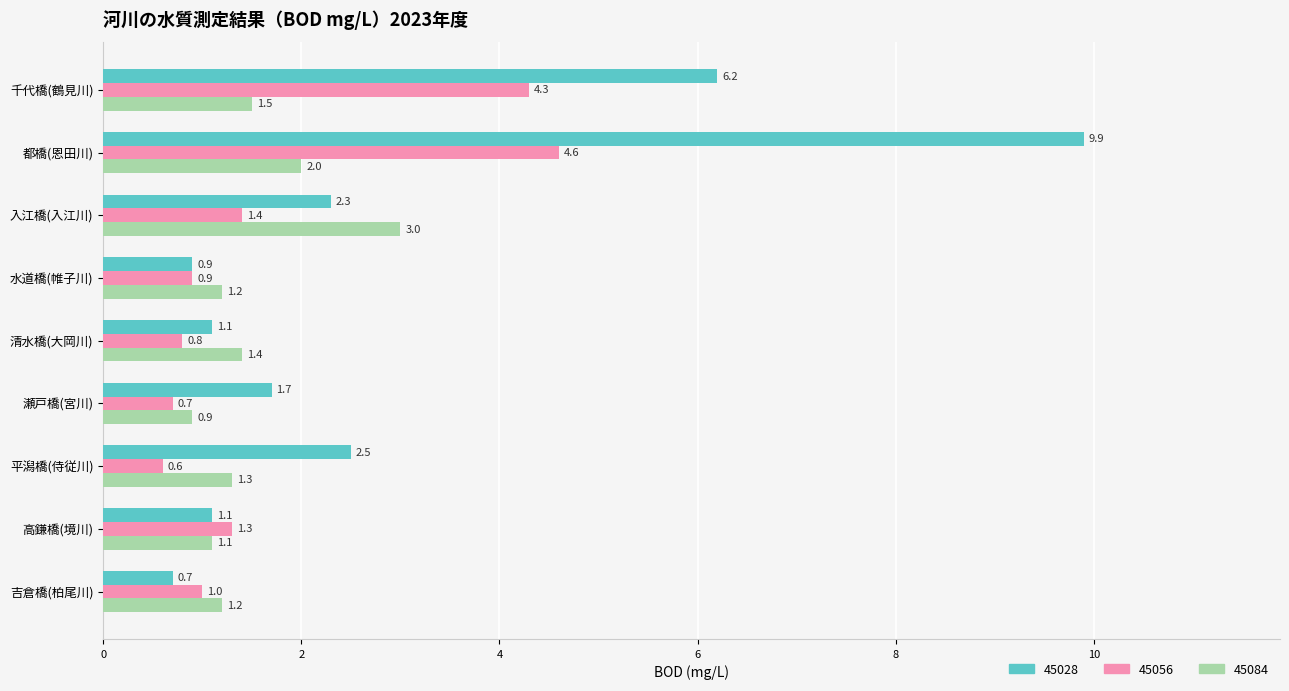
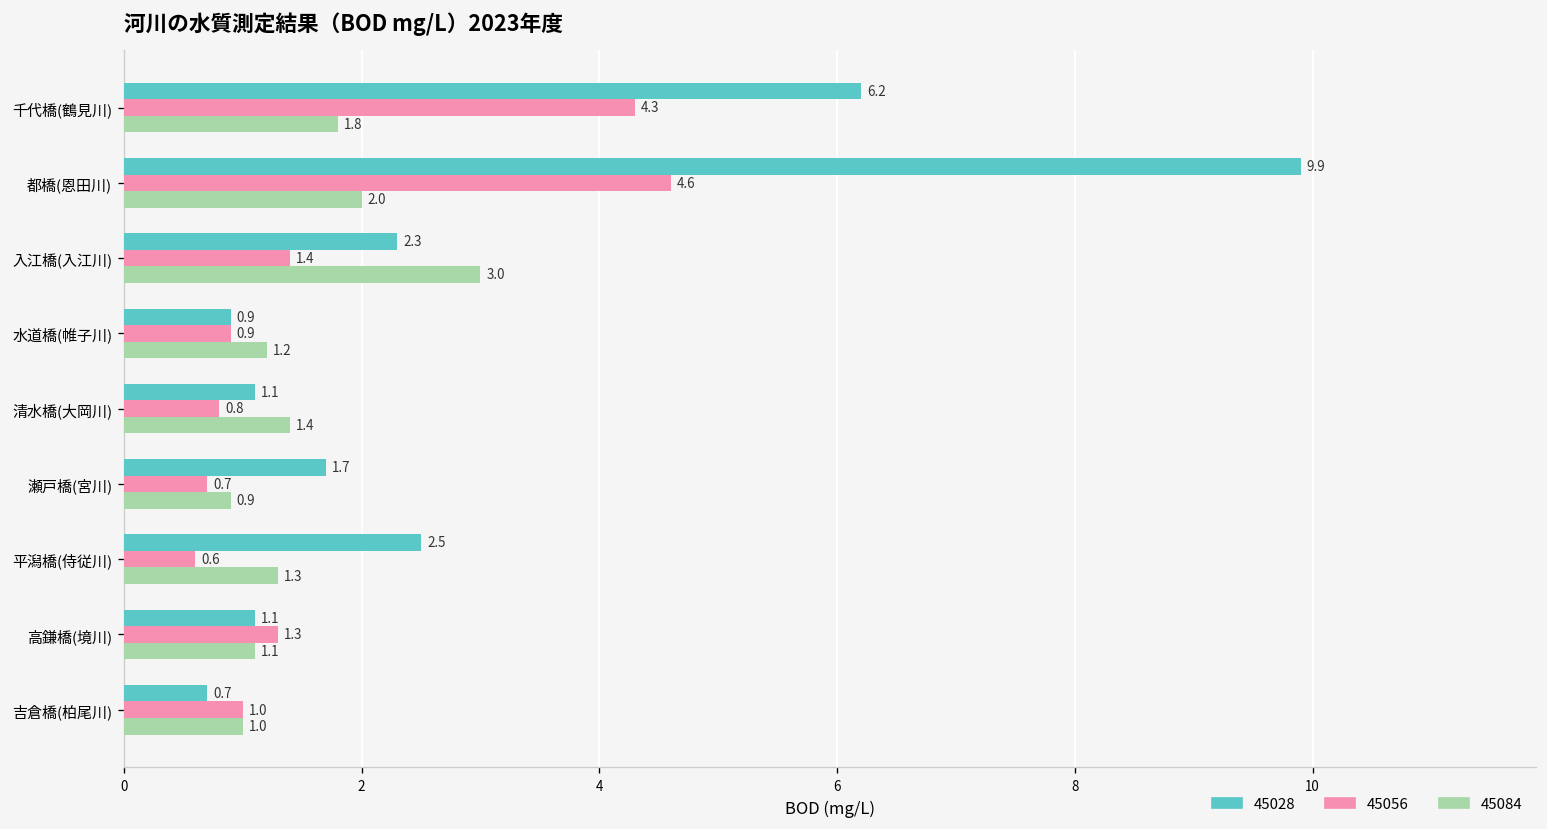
  {
    "45028": {
      "千代橋(鶴見川)": 6.2,
      "都橋(恩田川)": 9.9,
      "入江橋(入江川)": 2.3,
      "水道橋(帷子川)": 0.9,
      "清水橋(大岡川)": 1.1,
      "瀬戸橋(宮川)": 1.7,
      "平潟橋(侍従川)": 2.5,
      "高鎌橋(境川)": 1.1,
      "吉倉橋(柏尾川)": 0.7
    },
    "45056": {
      "千代橋(鶴見川)": 4.3,
      "都橋(恩田川)": 4.6,
      "入江橋(入江川)": 1.4,
      "水道橋(帷子川)": 0.9,
      "清水橋(大岡川)": 0.8,
      "瀬戸橋(宮川)": 0.7,
      "平潟橋(侍従川)": 0.6,
      "高鎌橋(境川)": 1.3,
      "吉倉橋(柏尾川)": 1.0
    },
    "45084": {
-     "千代橋(鶴見川)": 1.5,
+     "千代橋(鶴見川)": 1.8,
      "都橋(恩田川)": 2.0,
      "入江橋(入江川)": 3.0,
      "水道橋(帷子川)": 1.2,
      "清水橋(大岡川)": 1.4,
      "瀬戸橋(宮川)": 0.9,
      "平潟橋(侍従川)": 1.3,
      "高鎌橋(境川)": 1.1,
-     "吉倉橋(柏尾川)": 1.2
+     "吉倉橋(柏尾川)": 1.0
    }
  }
